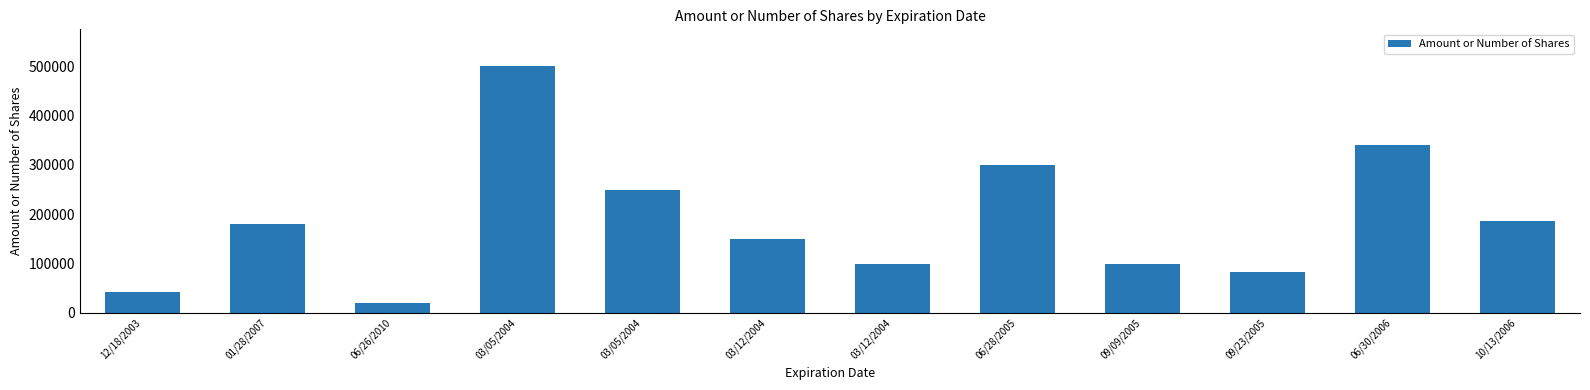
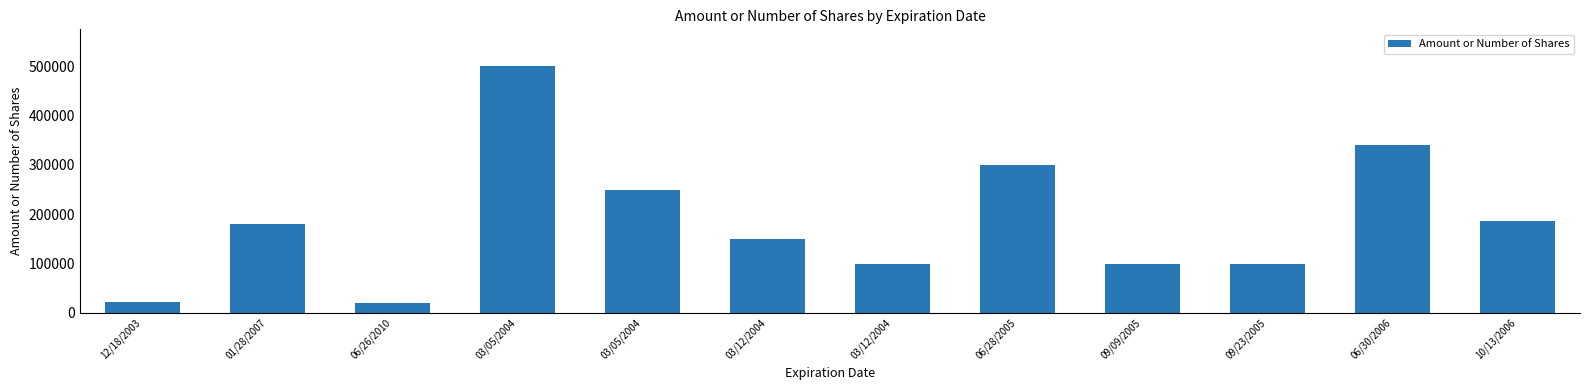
  {
-   "12/18/2003": 40000,
+   "12/18/2003": 20000,
    "01/28/2007": 180000,
    "06/26/2010": 20000,
    "06/28/2005": 300000,
    "09/09/2005": 100000,
-   "09/23/2005": 80000,
+   "09/23/2005": 100000,
    "06/30/2006": 340000,
    "10/13/2006": 190000
  }
